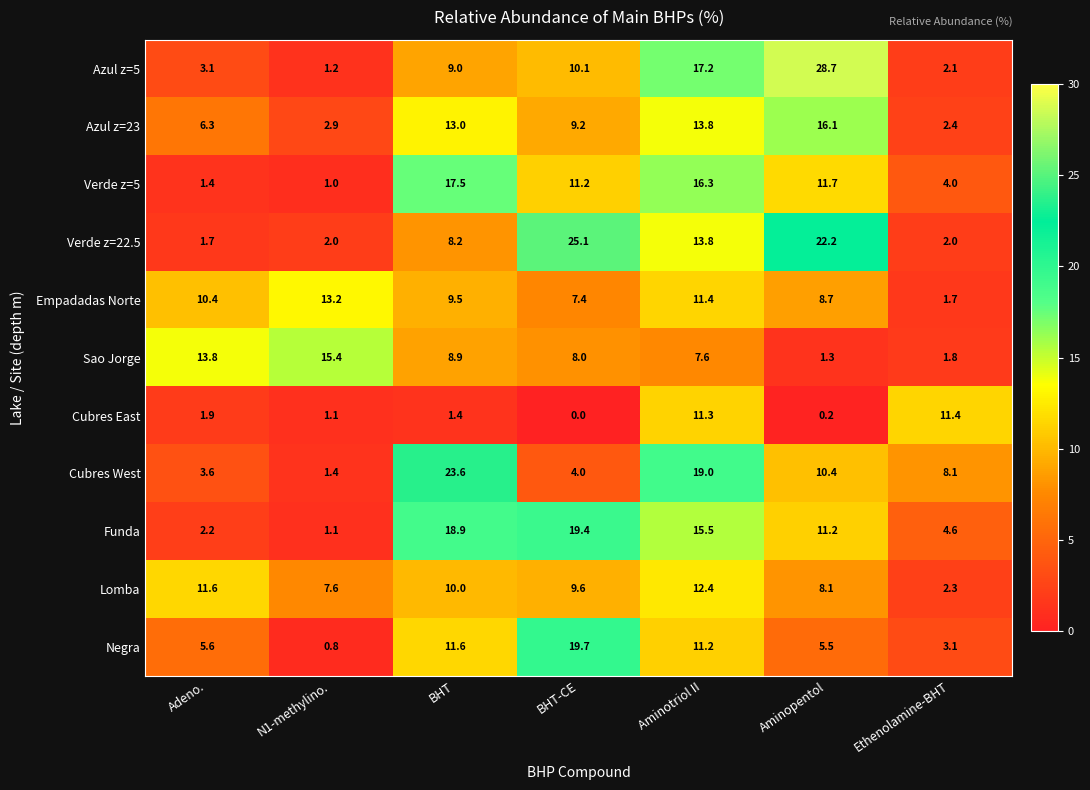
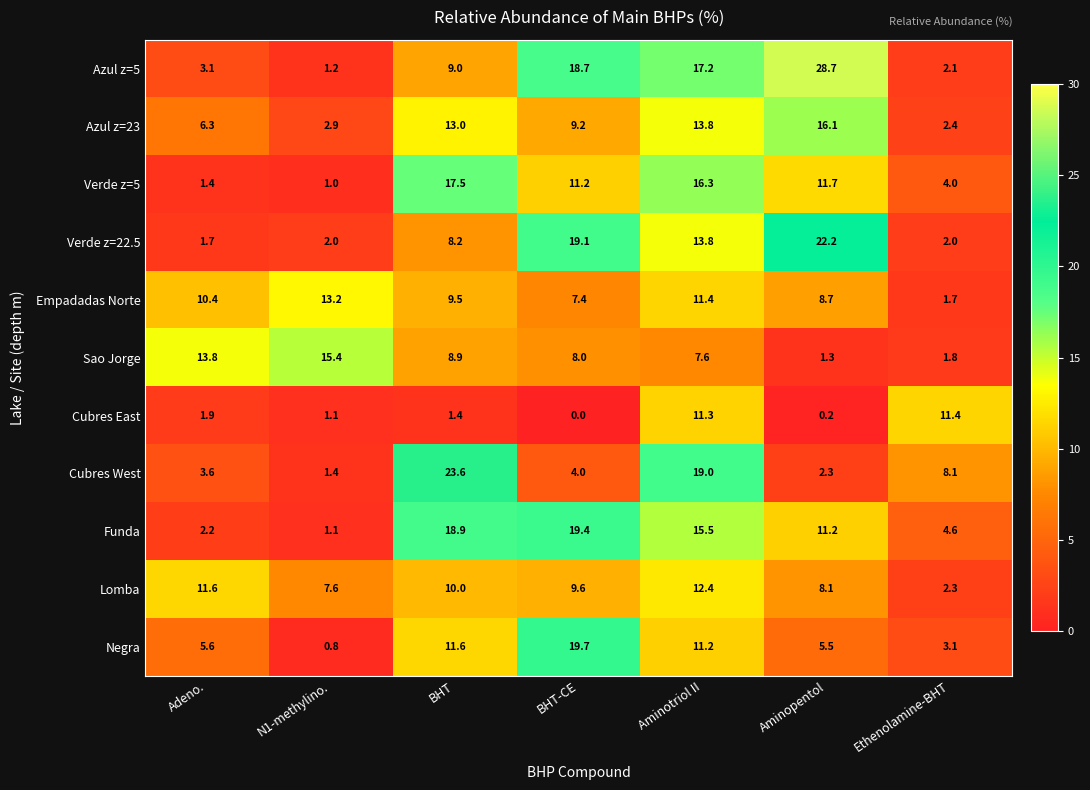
  {
    "Azul z=5": {
      "Adeno.": 3.1,
      "N1-methylino.": 1.2,
      "BHT": 9.0,
-     "BHT-CE": 10.1,
+     "BHT-CE": 18.7,
      "Aminotriol II": 17.2,
      "Aminopentol": 28.7,
      "Ethenolamine-BHT": 2.1
    },
    "Azul z=23": {
      "Adeno.": 6.3,
      "N1-methylino.": 2.9,
      "BHT": 13.0,
      "BHT-CE": 9.2,
      "Aminotriol II": 13.8,
      "Aminopentol": 16.1,
      "Ethenolamine-BHT": 2.4
    },
    "Verde z=5": {
      "Adeno.": 1.4,
      "N1-methylino.": 1.0,
      "BHT": 17.5,
      "BHT-CE": 11.2,
      "Aminotriol II": 16.3,
      "Aminopentol": 11.7,
      "Ethenolamine-BHT": 4.0
    },
    "Verde z=22.5": {
      "Adeno.": 1.7,
      "N1-methylino.": 2.0,
      "BHT": 8.2,
-     "BHT-CE": 25.1,
+     "BHT-CE": 19.1,
      "Aminotriol II": 13.8,
      "Aminopentol": 22.2,
      "Ethenolamine-BHT": 2.0
    },
    "Empadadas Norte": {
      "Adeno.": 10.4,
      "N1-methylino.": 13.2,
      "BHT": 9.5,
      "BHT-CE": 7.4,
      "Aminotriol II": 11.4,
      "Aminopentol": 8.7,
      "Ethenolamine-BHT": 1.7
    },
    "Sao Jorge": {
      "Adeno.": 13.8,
      "N1-methylino.": 15.4,
      "BHT": 8.9,
      "BHT-CE": 8.0,
      "Aminotriol II": 7.6,
      "Aminopentol": 1.3,
      "Ethenolamine-BHT": 1.8
    },
    "Cubres East": {
      "Adeno.": 1.9,
      "N1-methylino.": 1.1,
      "BHT": 1.4,
      "BHT-CE": 0.0,
      "Aminotriol II": 11.3,
      "Aminopentol": 0.2,
      "Ethenolamine-BHT": 11.4
    },
    "Cubres West": {
      "Adeno.": 3.6,
      "N1-methylino.": 1.4,
      "BHT": 23.6,
      "BHT-CE": 4.0,
      "Aminotriol II": 19.0,
-     "Aminopentol": 10.4,
+     "Aminopentol": 2.3,
      "Ethenolamine-BHT": 8.1
    },
    "Funda": {
      "Adeno.": 2.2,
      "N1-methylino.": 1.1,
      "BHT": 18.9,
      "BHT-CE": 19.4,
      "Aminotriol II": 15.5,
      "Aminopentol": 11.2,
      "Ethenolamine-BHT": 4.6
    },
    "Lomba": {
      "Adeno.": 11.6,
      "N1-methylino.": 7.6,
      "BHT": 10.0,
      "BHT-CE": 9.6,
      "Aminotriol II": 12.4,
      "Aminopentol": 8.1,
      "Ethenolamine-BHT": 2.3
    },
    "Negra": {
      "Adeno.": 5.6,
      "N1-methylino.": 0.8,
      "BHT": 11.6,
      "BHT-CE": 19.7,
      "Aminotriol II": 11.2,
      "Aminopentol": 5.5,
      "Ethenolamine-BHT": 3.1
    }
  }
